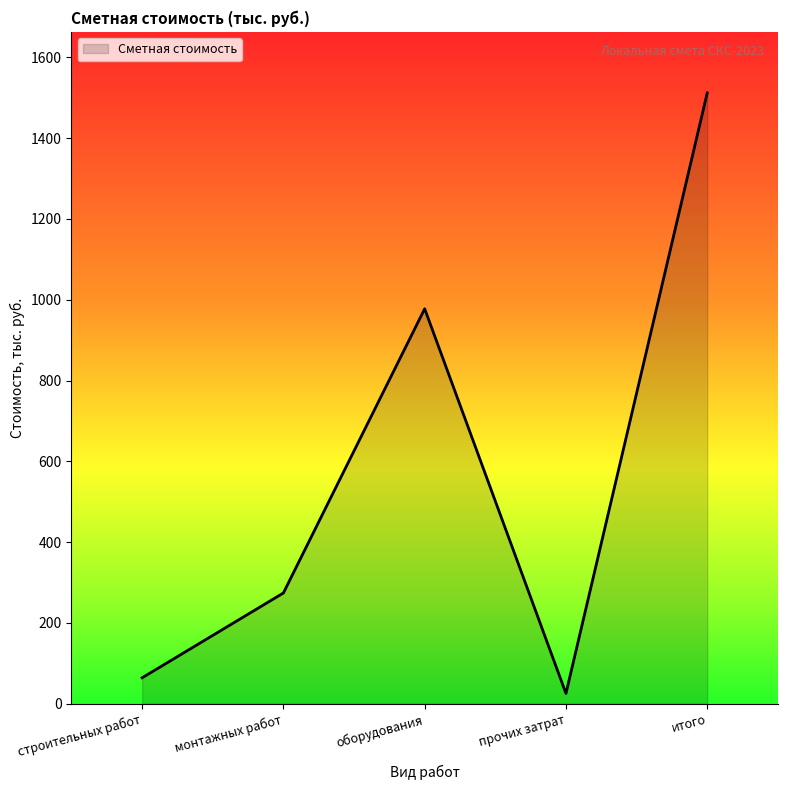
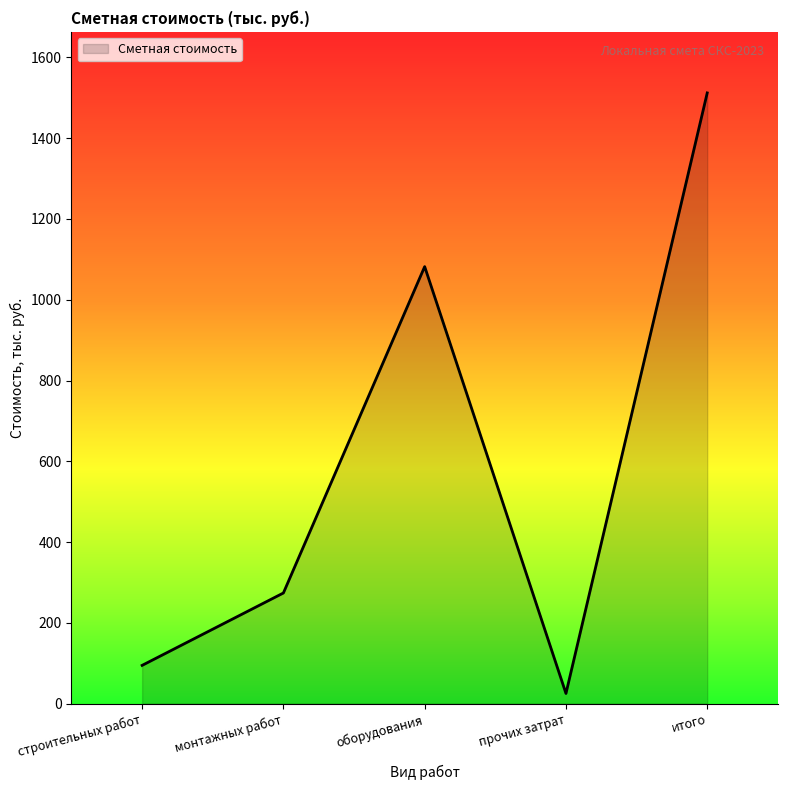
  {
-   "строительных работ": 60,
+   "строительных работ": 90,
    "монтажных работ": 270,
-   "оборудования": 980,
+   "оборудования": 1080,
    "прочих затрат": 30,
    "итого": 1510
  }
